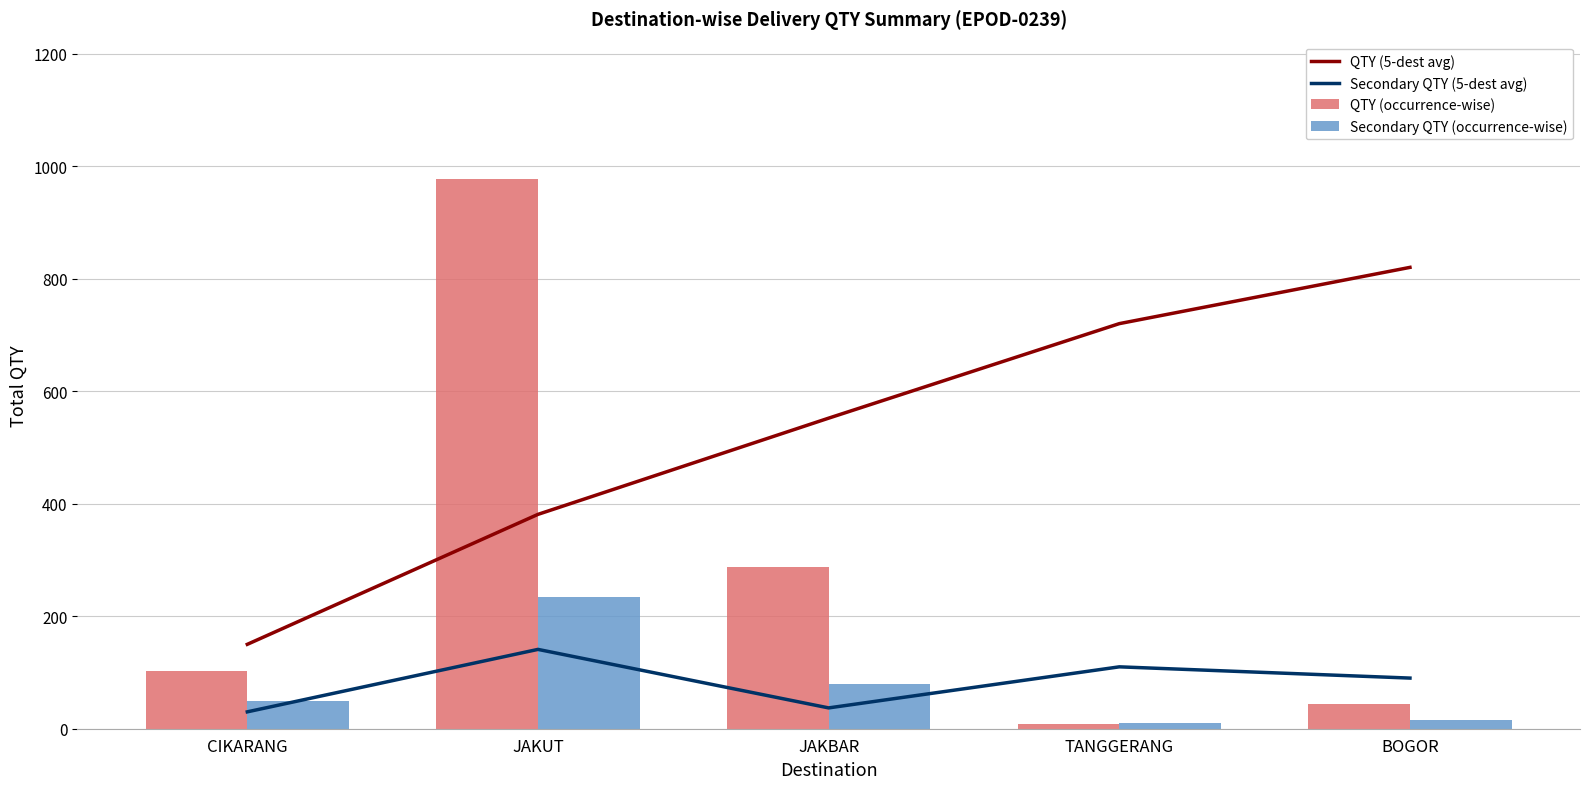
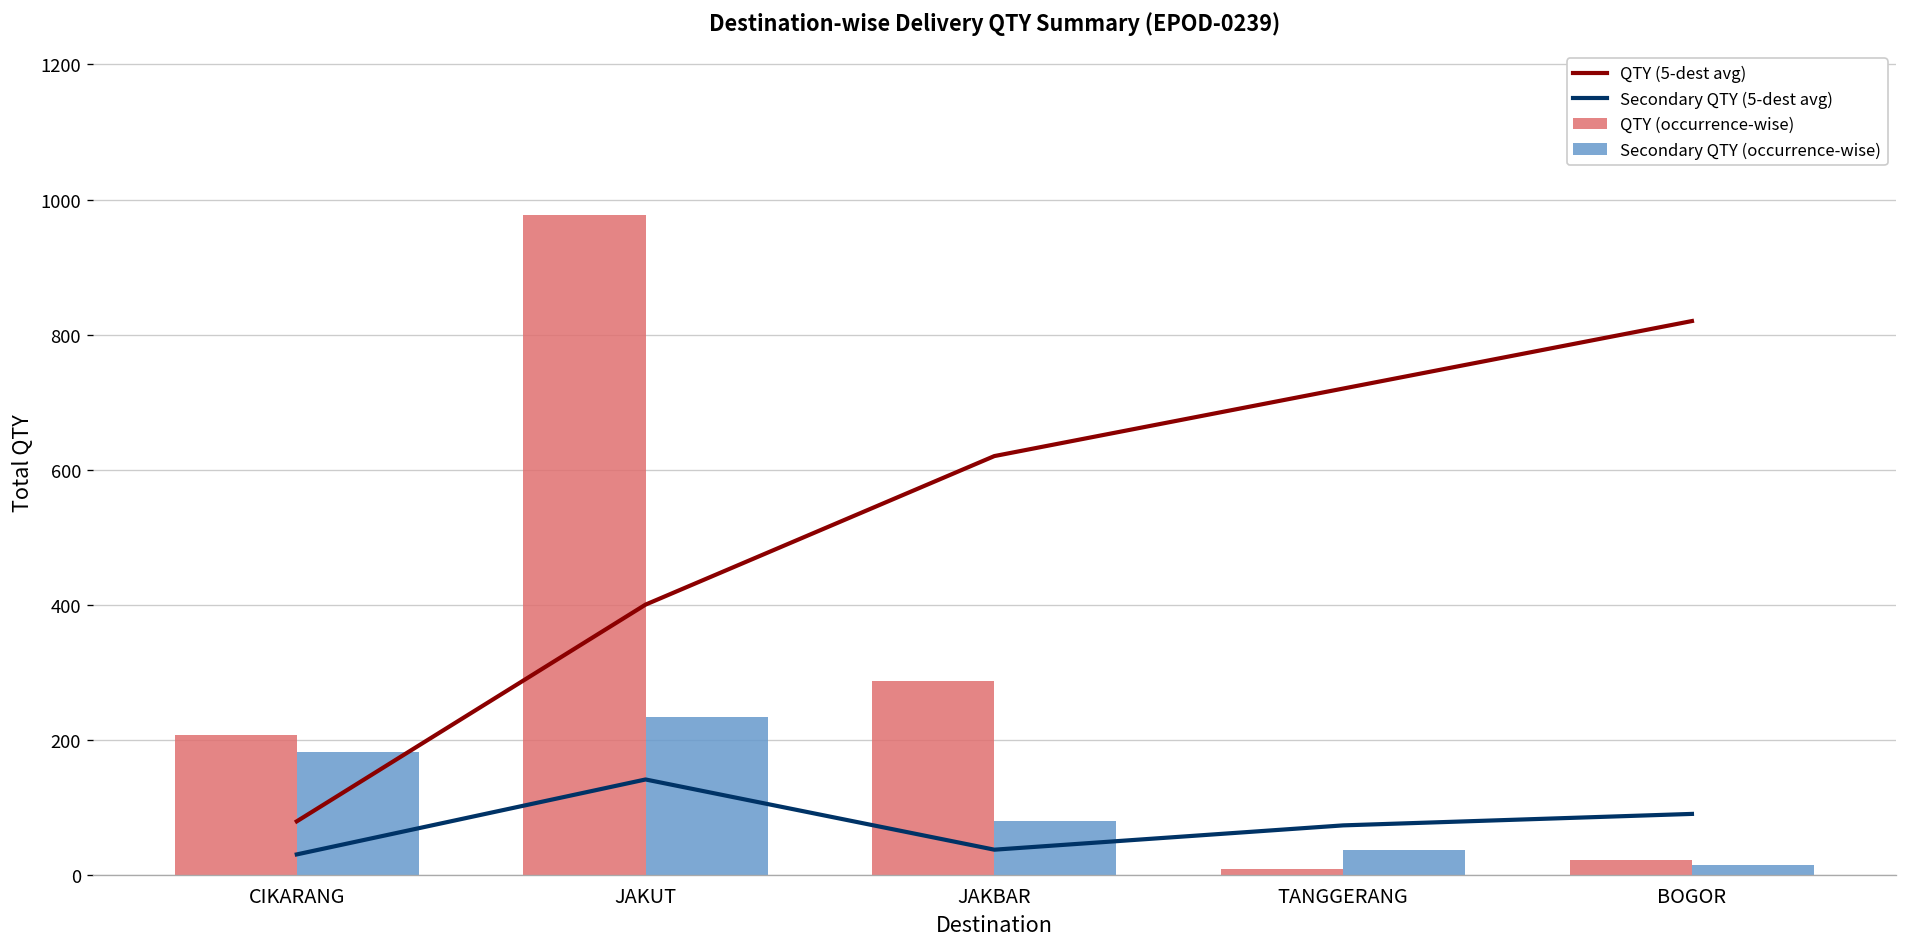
  {
    "QTY (occurrence-wise)": {
-     "CIKARANG": 100,
+     "CIKARANG": 210,
      "JAKUT": 980,
      "JAKBAR": 290,
      "TANGGERANG": 10,
-     "BOGOR": 40
+     "BOGOR": 20
    },
    "QTY (5-dest avg)": {
-     "CIKARANG": 150,
-     "JAKUT": 380,
-     "JAKBAR": 550,
+     "CIKARANG": 80,
+     "JAKUT": 400,
+     "JAKBAR": 620,
      "TANGGERANG": 720,
      "BOGOR": 820
    },
    "Secondary QTY (5-dest avg)": {
      "CIKARANG": 30,
      "JAKUT": 140,
      "JAKBAR": 40,
-     "TANGGERANG": 110,
+     "TANGGERANG": 70,
      "BOGOR": 90
    },
    "Secondary QTY (occurrence-wise)": {
-     "CIKARANG": 50,
+     "CIKARANG": 180,
      "JAKUT": 230,
      "JAKBAR": 80,
-     "TANGGERANG": 10,
+     "TANGGERANG": 40,
      "BOGOR": 20
    }
  }
